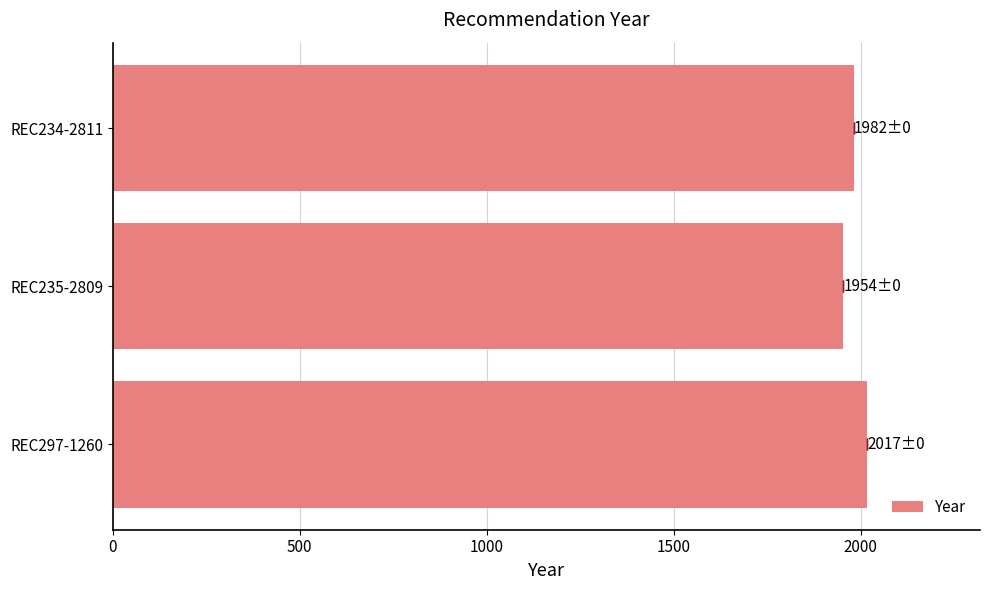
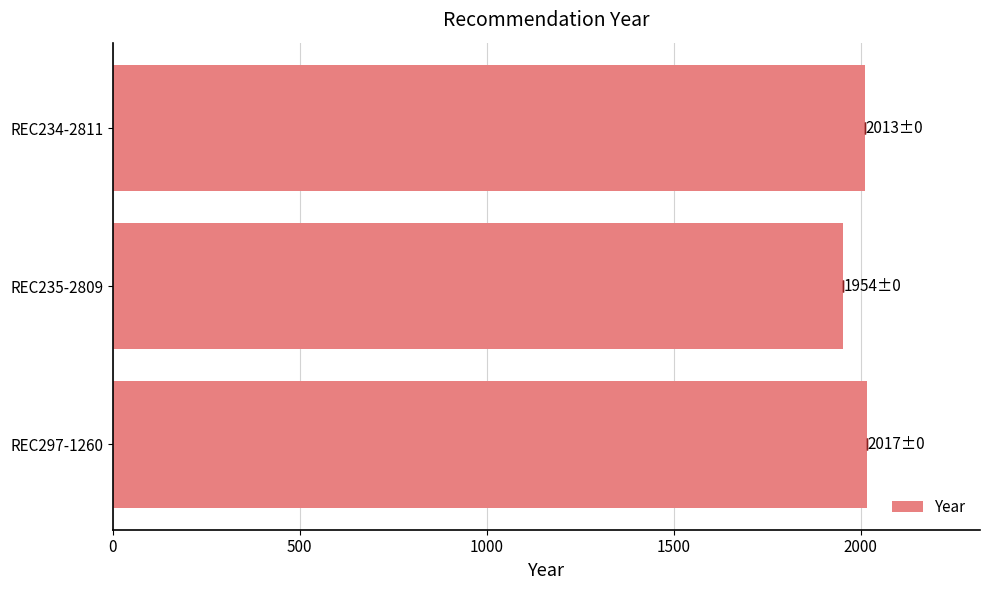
  {
-   "REC234-2811": "1982±0"
+   "REC234-2811": "2013±0"
  }
